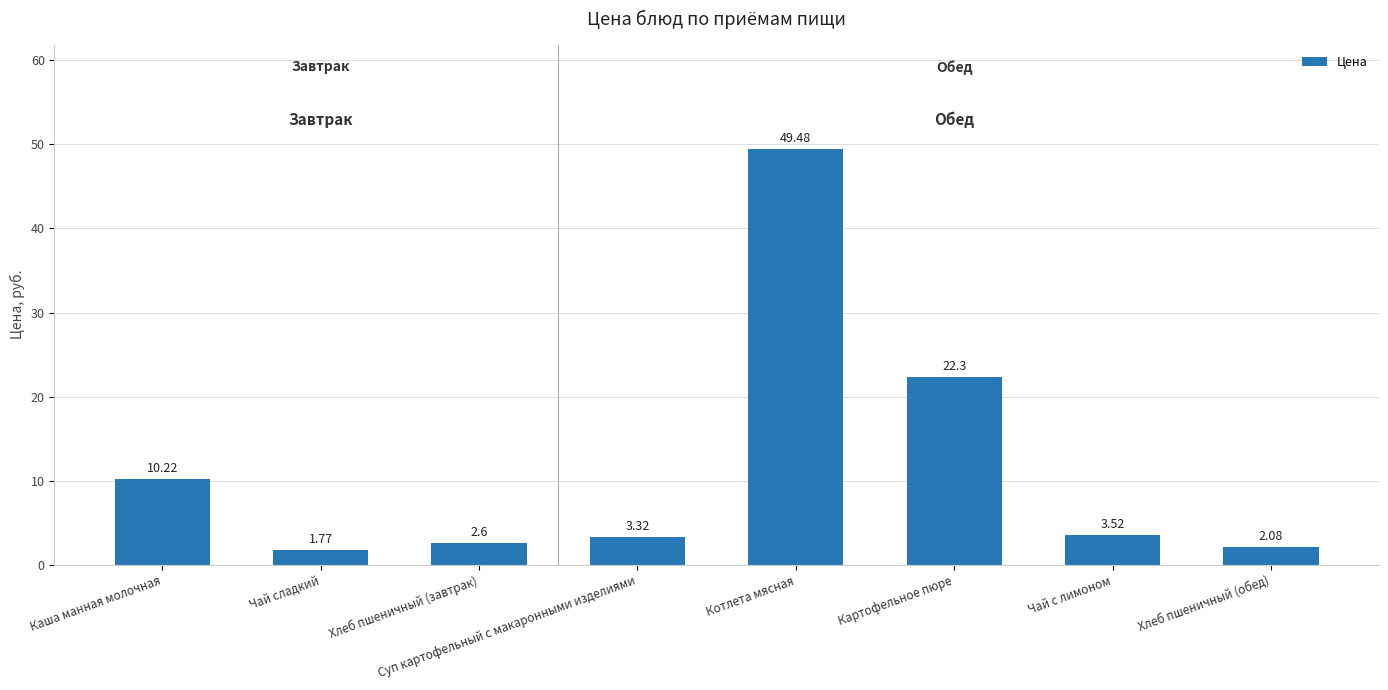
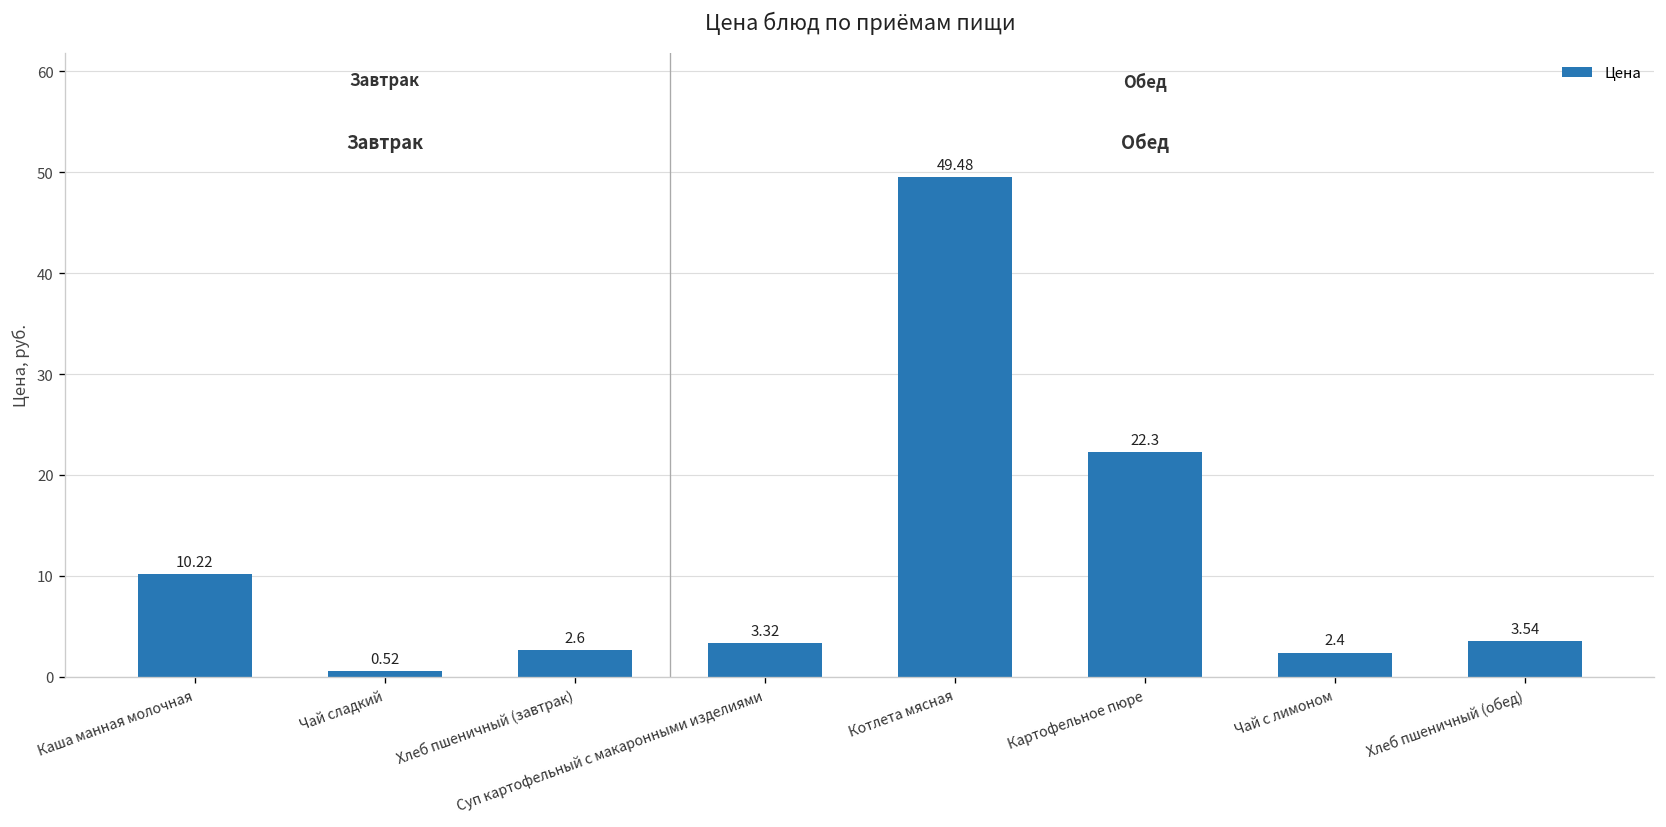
  {
    "Каша манная молочная": 10.22,
-   "Чай сладкий": 1.77,
+   "Чай сладкий": 0.52,
    "Хлеб пшеничный (завтрак)": 2.6,
    "Суп картофельный с макаронными изделиями": 3.32,
    "Котлета мясная": 49.48,
    "Картофельное пюре": 22.3,
-   "Чай с лимоном": 3.52,
-   "Хлеб пшеничный (обед)": 2.08
+   "Чай с лимоном": 2.4,
+   "Хлеб пшеничный (обед)": 3.54
  }
